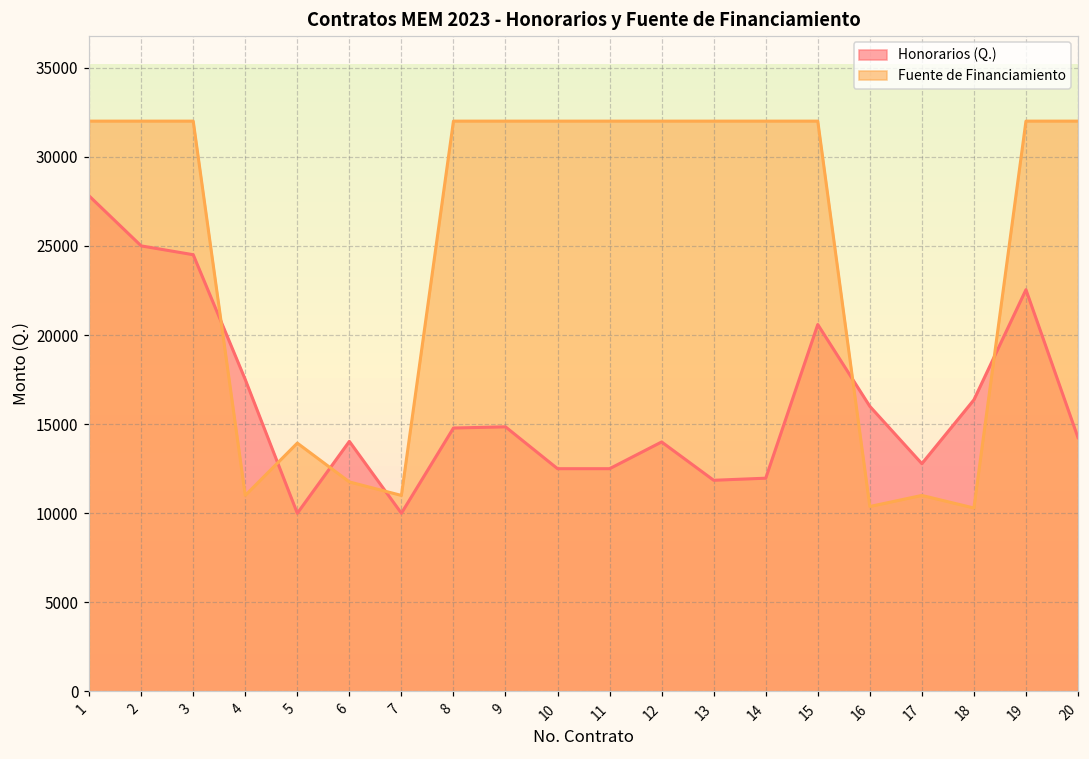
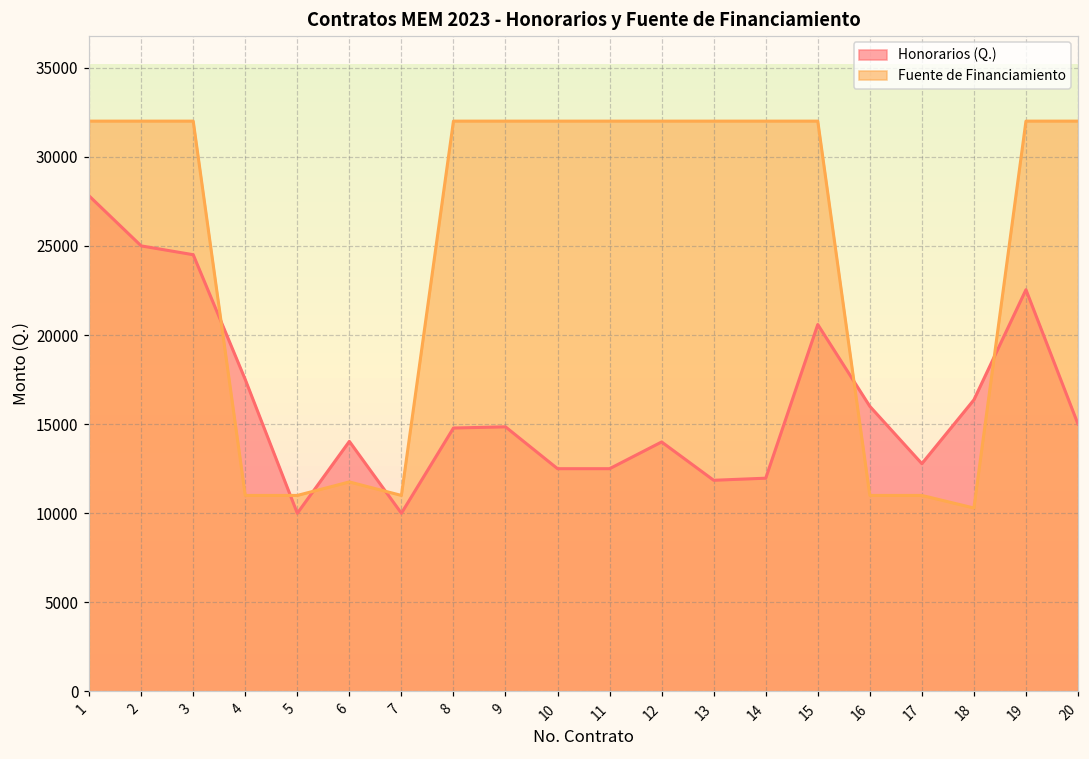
  {
    "Honorarios (Q.)": {
      "1": 27800,
      "2": 25000,
      "3": 24500,
      "4": 17500,
      "5": 10000,
      "6": 14000,
      "7": 10000,
      "8": 14800,
      "9": 14800,
      "10": 12500,
      "11": 12500,
      "12": 14000,
      "13": 11900,
      "14": 12000,
      "15": 20600,
      "16": 16000,
      "17": 12800,
      "18": 16400,
      "19": 22500,
-     "20": 14200
+     "20": 15000
    },
    "Fuente de Financiamiento": {
      "1": 32000,
      "2": 32000,
      "3": 32000,
      "4": 11000,
-     "5": 13900,
+     "5": 11000,
      "6": 11800,
      "7": 11000,
      "8": 32000,
      "9": 32000,
      "10": 32000,
      "11": 32000,
      "12": 32000,
      "13": 32000,
      "14": 32000,
      "15": 32000,
-     "16": 10400,
+     "16": 11000,
      "17": 11000,
      "18": 10300,
      "19": 32000,
      "20": 32000
    }
  }
